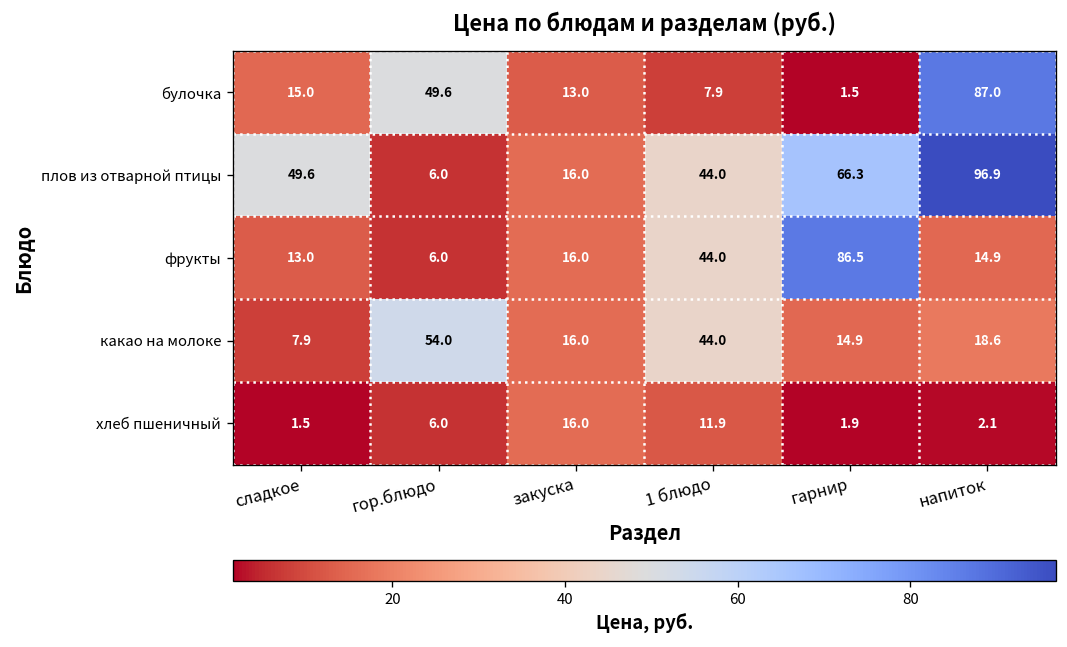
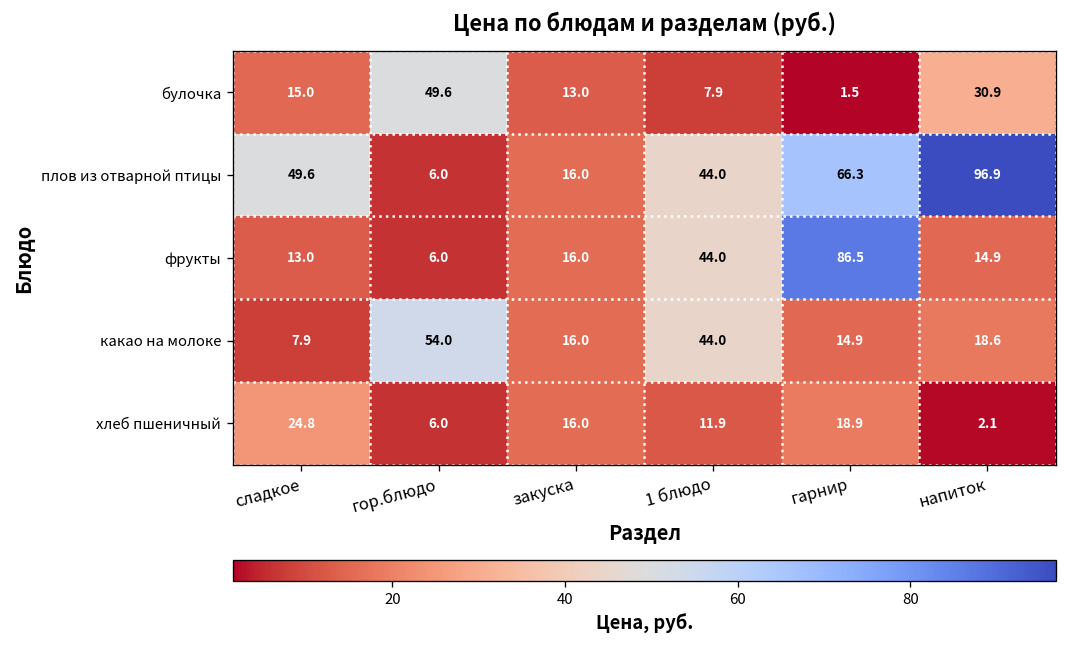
  {
    "булочка": {
      "сладкое": 15.0,
      "гор.блюдо": 49.6,
      "закуска": 13.0,
      "1 блюдо": 7.9,
      "гарнир": 1.5,
-     "напиток": 87.0
+     "напиток": 30.9
    },
    "плов из отварной птицы": {
      "сладкое": 49.6,
      "гор.блюдо": 6.0,
      "закуска": 16.0,
      "1 блюдо": 44.0,
      "гарнир": 66.3,
      "напиток": 96.9
    },
    "фрукты": {
      "сладкое": 13.0,
      "гор.блюдо": 6.0,
      "закуска": 16.0,
      "1 блюдо": 44.0,
      "гарнир": 86.5,
      "напиток": 14.9
    },
    "какао на молоке": {
      "сладкое": 7.9,
      "гор.блюдо": 54.0,
      "закуска": 16.0,
      "1 блюдо": 44.0,
      "гарнир": 14.9,
      "напиток": 18.6
    },
    "хлеб пшеничный": {
-     "сладкое": 1.5,
+     "сладкое": 24.8,
      "гор.блюдо": 6.0,
      "закуска": 16.0,
      "1 блюдо": 11.9,
-     "гарнир": 1.9,
+     "гарнир": 18.9,
      "напиток": 2.1
    }
  }
